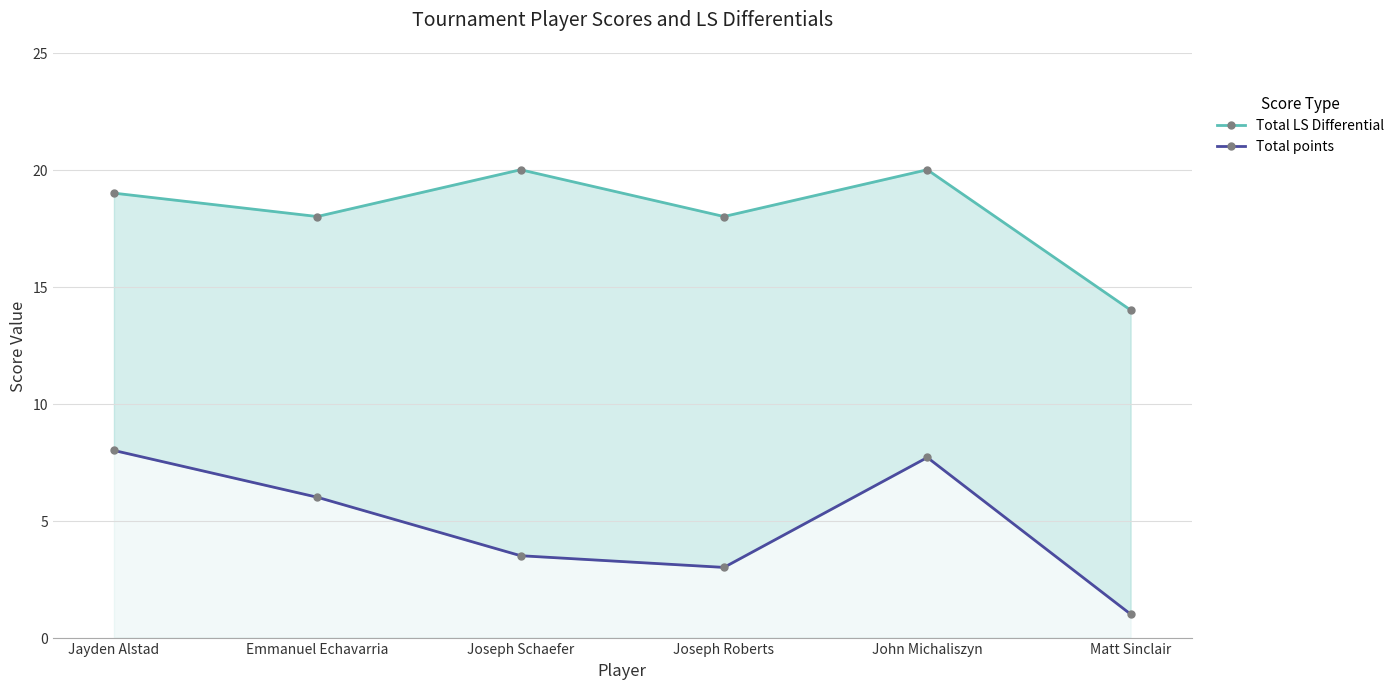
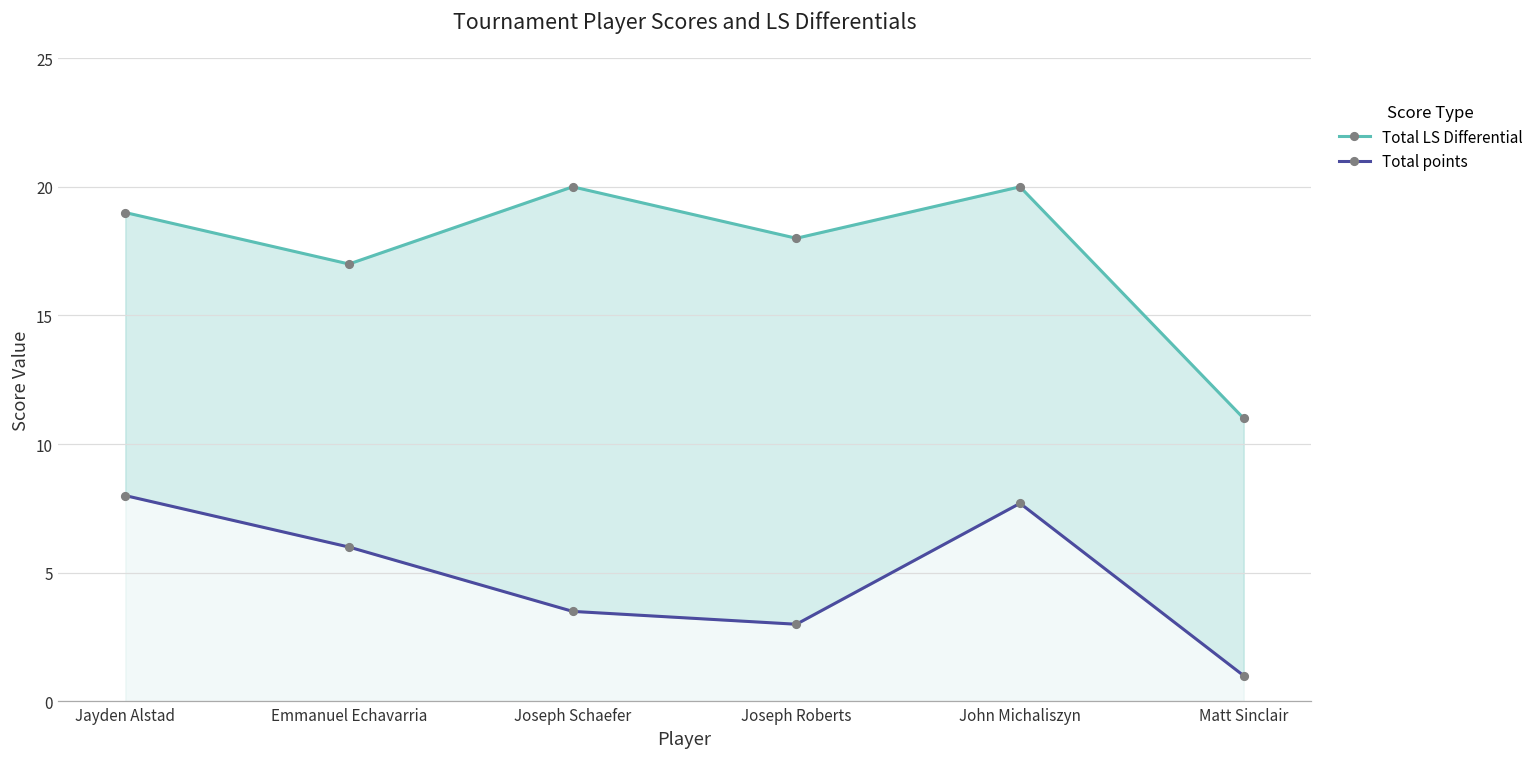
  {
    "Total LS Differential": {
      "Jayden Alstad": 19,
-     "Emmanuel Echavarria": 18,
+     "Emmanuel Echavarria": 17,
      "Joseph Schaefer": 20,
      "Joseph Roberts": 18,
      "John Michaliszyn": 20,
-     "Matt Sinclair": 14
+     "Matt Sinclair": 11
    },
    "Total points": {
      "Jayden Alstad": 8,
      "Emmanuel Echavarria": 6,
      "Joseph Schaefer": 3.5,
      "Joseph Roberts": 3,
      "John Michaliszyn": 7.7,
      "Matt Sinclair": 1
    }
  }
